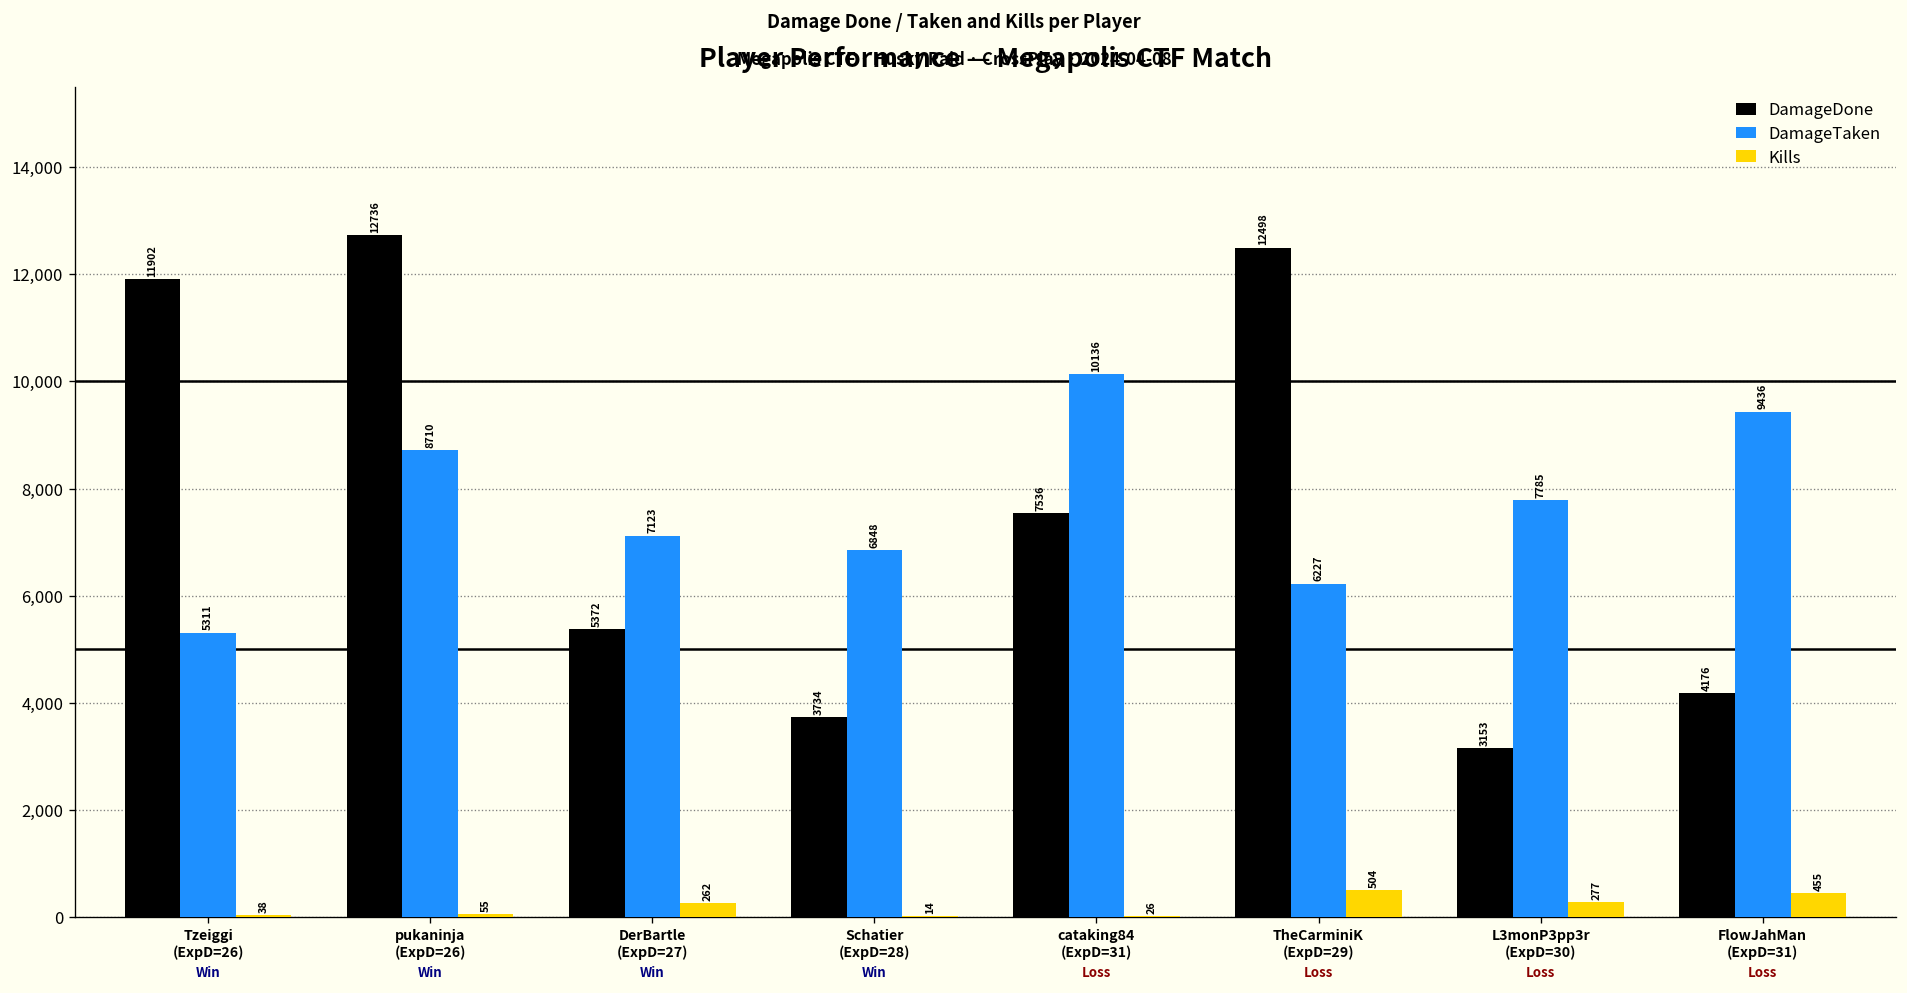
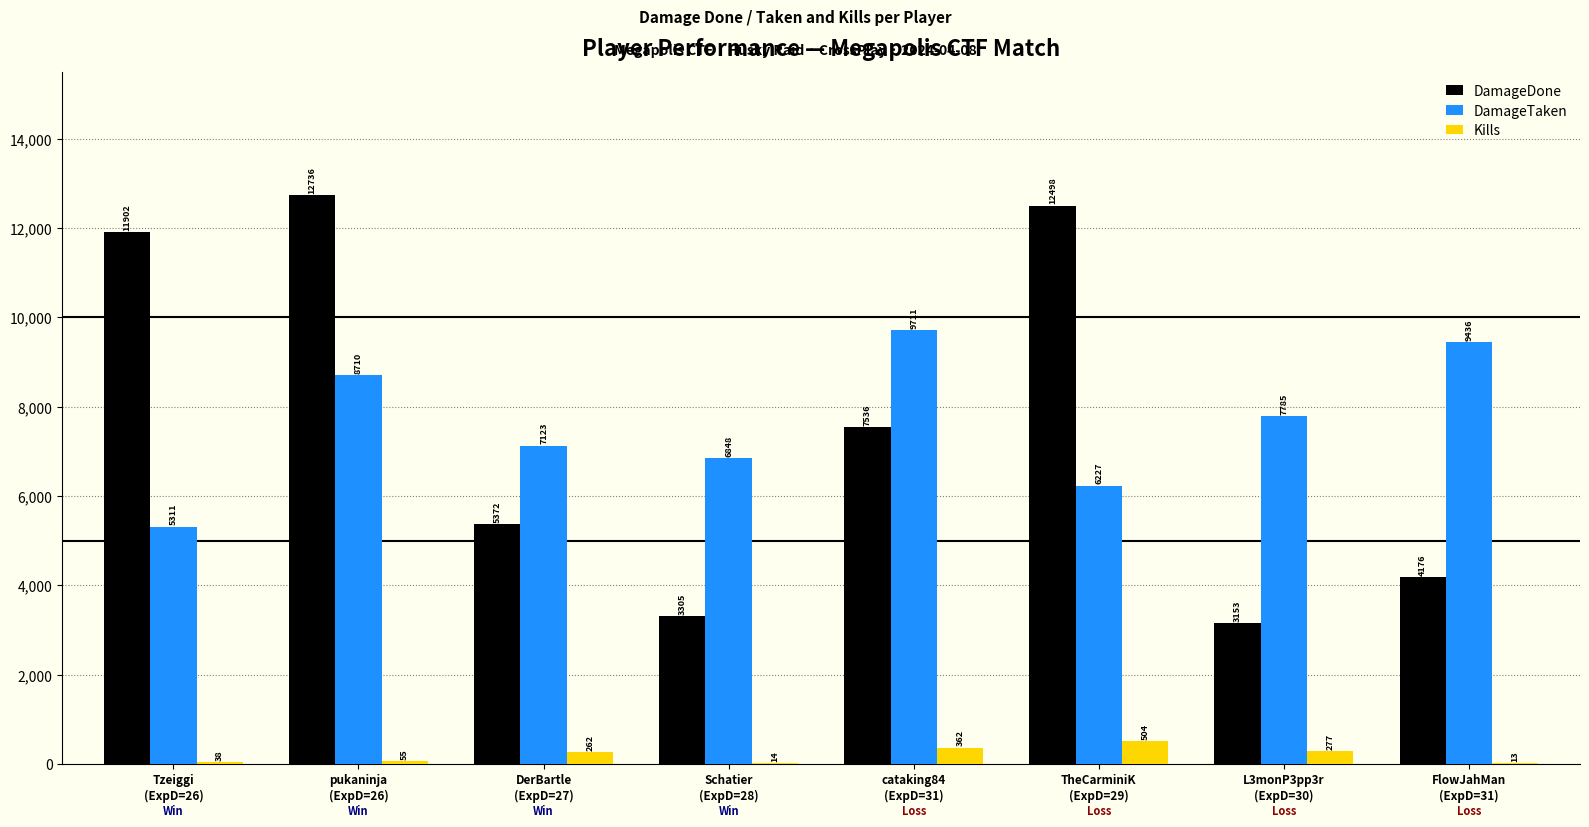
  {
    "DamageDone": {
      "Tzeiggi (ExpD=26)": 11902,
      "pukaninja (ExpD=26)": 12736,
      "DerBartle (ExpD=27)": 5372,
-     "Schatier (ExpD=28)": 3734,
+     "Schatier (ExpD=28)": 3305,
      "cataking84 (ExpD=31)": 7536,
      "TheCarminiK (ExpD=29)": 12498,
      "L3monP3pp3r (ExpD=30)": 3153,
      "FlowJahMan (ExpD=31)": 4176
    },
    "DamageTaken": {
      "Tzeiggi (ExpD=26)": 5311,
      "pukaninja (ExpD=26)": 8710,
      "DerBartle (ExpD=27)": 7123,
      "Schatier (ExpD=28)": 6848,
-     "cataking84 (ExpD=31)": 10136,
+     "cataking84 (ExpD=31)": 9711,
      "TheCarminiK (ExpD=29)": 6227,
      "L3monP3pp3r (ExpD=30)": 7785,
      "FlowJahMan (ExpD=31)": 9436
    },
    "Kills": {
      "Tzeiggi (ExpD=26)": 38,
      "pukaninja (ExpD=26)": 55,
      "DerBartle (ExpD=27)": 262,
      "Schatier (ExpD=28)": 14,
-     "cataking84 (ExpD=31)": 26,
+     "cataking84 (ExpD=31)": 362,
      "TheCarminiK (ExpD=29)": 504,
      "L3monP3pp3r (ExpD=30)": 277,
-     "FlowJahMan (ExpD=31)": 455
+     "FlowJahMan (ExpD=31)": 13
    }
  }
